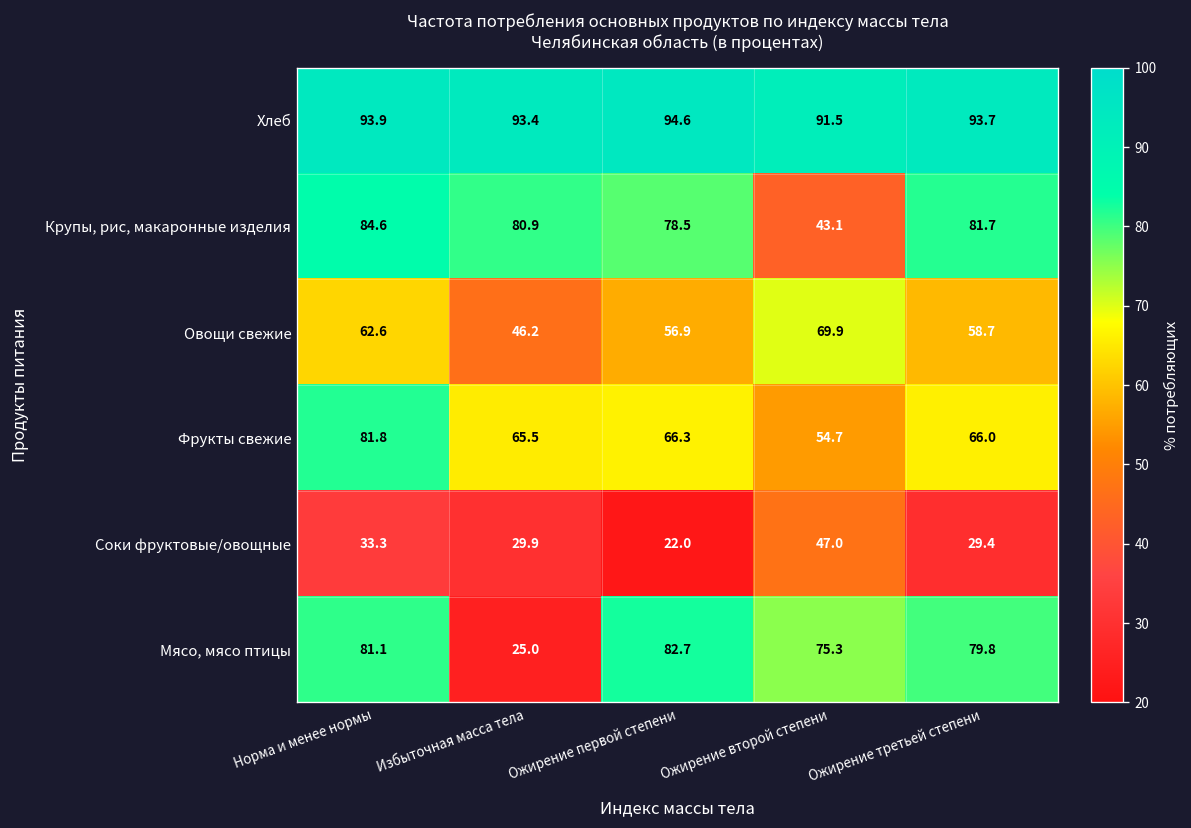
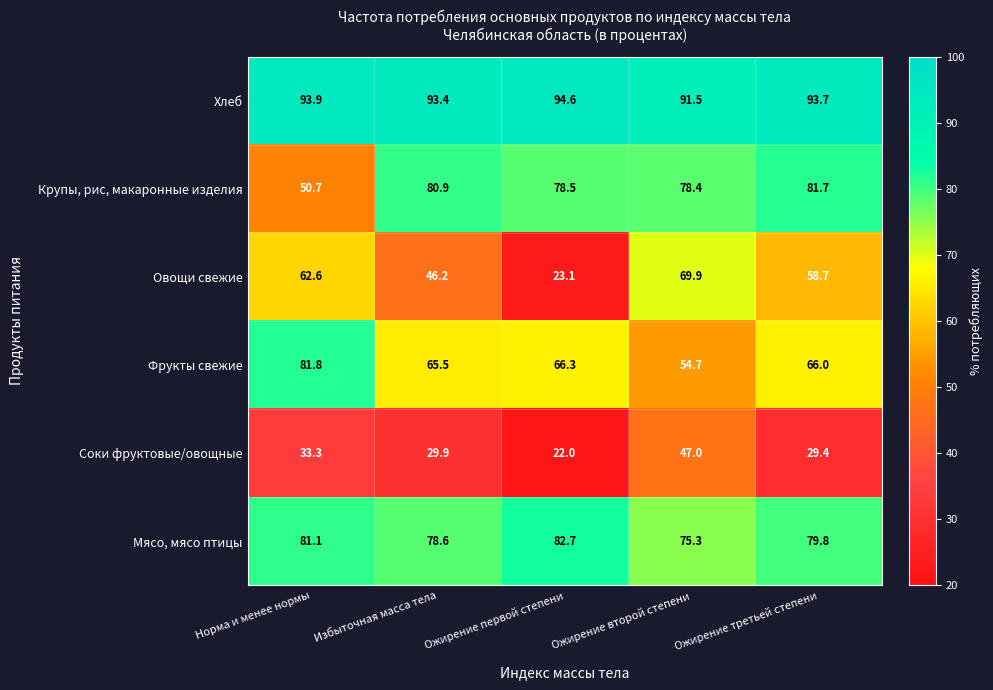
  {
    "Хлеб": {
      "Норма и менее нормы": 93.9,
      "Избыточная масса тела": 93.4,
      "Ожирение первой степени": 94.6,
      "Ожирение второй степени": 91.5,
      "Ожирение третьей степени": 93.7
    },
    "Крупы, рис, макаронные изделия": {
-     "Норма и менее нормы": 84.6,
+     "Норма и менее нормы": 50.7,
      "Избыточная масса тела": 80.9,
      "Ожирение первой степени": 78.5,
-     "Ожирение второй степени": 43.1,
+     "Ожирение второй степени": 78.4,
      "Ожирение третьей степени": 81.7
    },
    "Овощи свежие": {
      "Норма и менее нормы": 62.6,
      "Избыточная масса тела": 46.2,
-     "Ожирение первой степени": 56.9,
+     "Ожирение первой степени": 23.1,
      "Ожирение второй степени": 69.9,
      "Ожирение третьей степени": 58.7
    },
    "Фрукты свежие": {
      "Норма и менее нормы": 81.8,
      "Избыточная масса тела": 65.5,
      "Ожирение первой степени": 66.3,
      "Ожирение второй степени": 54.7,
      "Ожирение третьей степени": 66.0
    },
    "Соки фруктовые/овощные": {
      "Норма и менее нормы": 33.3,
      "Избыточная масса тела": 29.9,
      "Ожирение первой степени": 22.0,
      "Ожирение второй степени": 47.0,
      "Ожирение третьей степени": 29.4
    },
    "Мясо, мясо птицы": {
      "Норма и менее нормы": 81.1,
-     "Избыточная масса тела": 25.0,
+     "Избыточная масса тела": 78.6,
      "Ожирение первой степени": 82.7,
      "Ожирение второй степени": 75.3,
      "Ожирение третьей степени": 79.8
    }
  }
